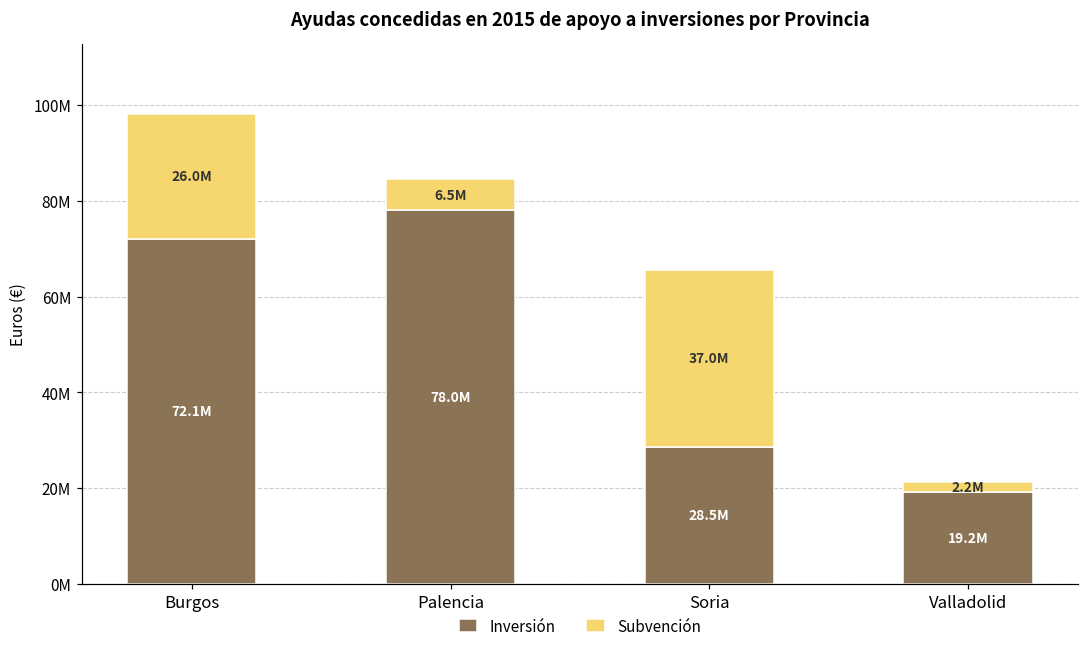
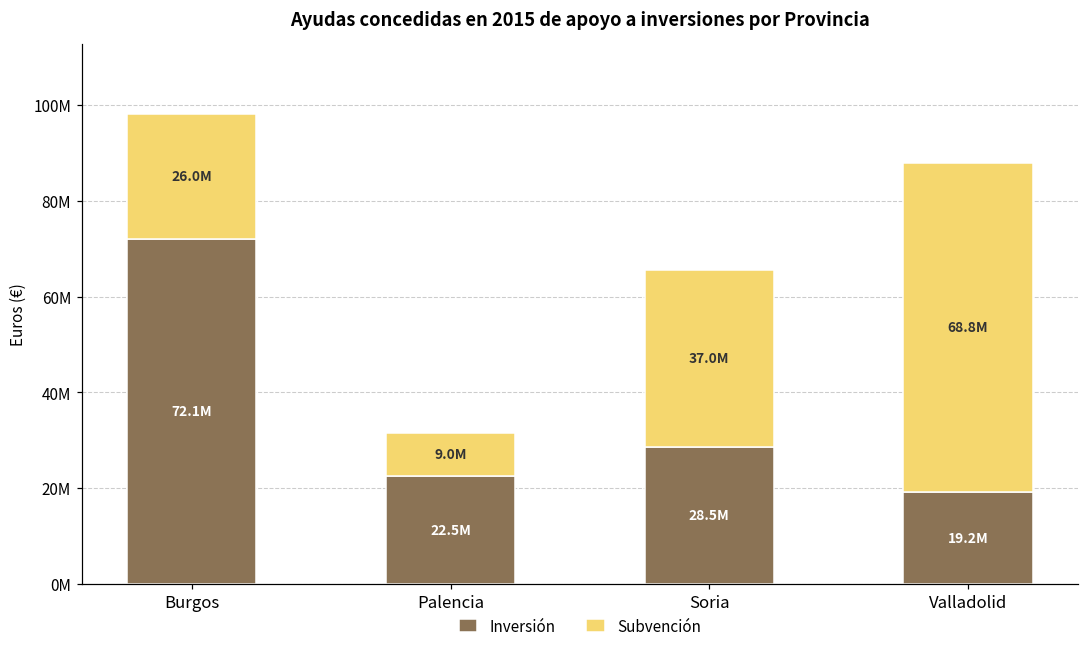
  {
    "Inversión": {
      "Burgos": "72.1M",
-     "Palencia": "78.0M",
+     "Palencia": "22.5M",
      "Soria": "28.5M",
      "Valladolid": "19.2M"
    },
    "Subvención": {
      "Burgos": "26.0M",
-     "Palencia": "6.5M",
+     "Palencia": "9.0M",
      "Soria": "37.0M",
-     "Valladolid": "2.2M"
+     "Valladolid": "68.8M"
    }
  }
